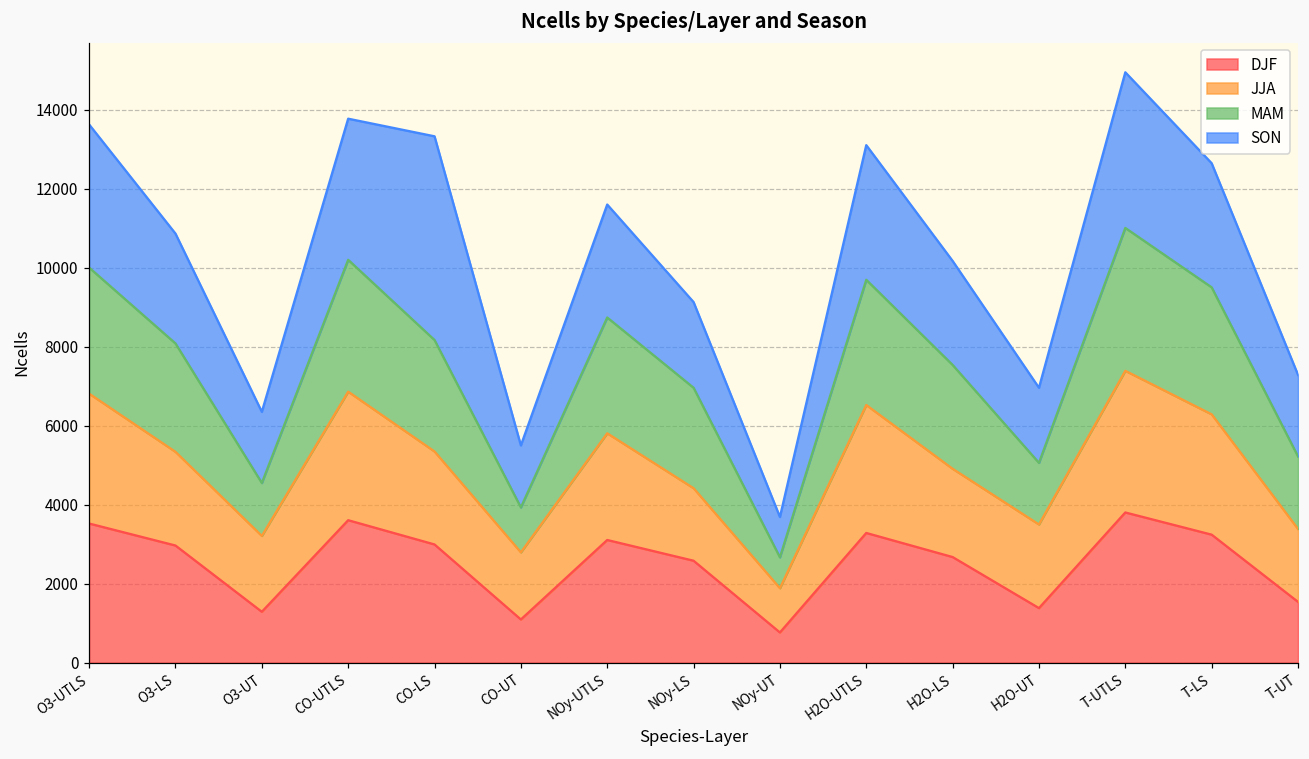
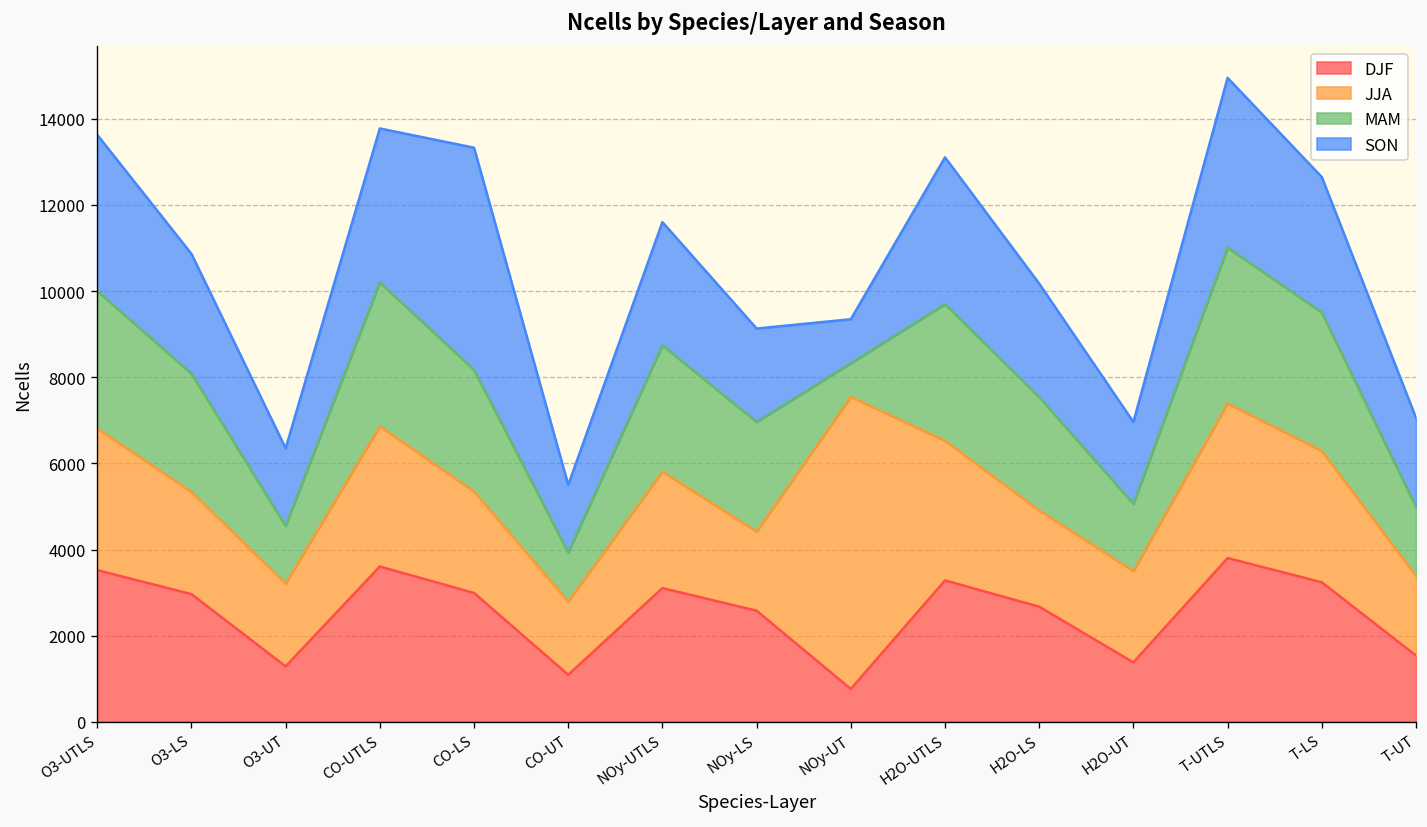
  {
    "DJF": {
      "O3-UTLS": 3500,
      "O3-LS": 3000,
      "O3-UT": 1300,
      "CO-UTLS": 3600,
      "CO-LS": 3000,
      "CO-UT": 1100,
      "NOy-UTLS": 3100,
      "NOy-LS": 2600,
      "NOy-UT": 800,
      "H2O-UTLS": 3300,
      "H2O-LS": 2700,
      "H2O-UT": 1400,
      "T-UTLS": 3800,
      "T-LS": 3200,
      "T-UT": 1500
    },
    "JJA": {
      "O3-UTLS": 3300,
      "O3-LS": 2400,
      "O3-UT": 1900,
      "CO-UTLS": 3300,
      "CO-LS": 2400,
      "CO-UT": 1700,
      "NOy-UTLS": 2700,
      "NOy-LS": 1800,
-     "NOy-UT": 1100,
+     "NOy-UT": 6800,
      "H2O-UTLS": 3200,
      "H2O-LS": 2200,
      "H2O-UT": 2100,
      "T-UTLS": 3600,
      "T-LS": 3000,
      "T-UT": 1800
    },
    "MAM": {
      "O3-UTLS": 3200,
      "O3-LS": 2700,
      "O3-UT": 1300,
      "CO-UTLS": 3300,
      "CO-LS": 2800,
      "CO-UT": 1100,
      "NOy-UTLS": 2900,
      "NOy-LS": 2500,
      "NOy-UT": 800,
      "H2O-UTLS": 3200,
      "H2O-LS": 2600,
      "H2O-UT": 1600,
      "T-UTLS": 3600,
      "T-LS": 3200,
-     "T-UT": 1800
+     "T-UT": 1600
    },
    "SON": {
      "O3-UTLS": 3600,
      "O3-LS": 2800,
      "O3-UT": 1800,
      "CO-UTLS": 3600,
      "CO-LS": 5200,
      "CO-UT": 1600,
      "NOy-UTLS": 2900,
      "NOy-LS": 2200,
      "NOy-UT": 1000,
      "H2O-UTLS": 3400,
      "H2O-LS": 2600,
      "H2O-UT": 1900,
      "T-UTLS": 3900,
      "T-LS": 3100,
      "T-UT": 2100
    }
  }
